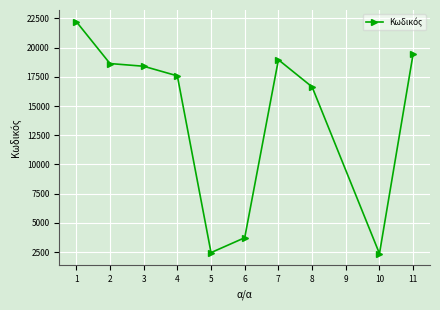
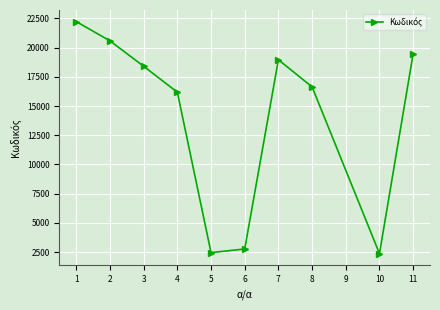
  {
    "1": 22200,
-   "2": 18600,
+   "2": 20600,
    "3": 18400,
-   "4": 17600,
+   "4": 16200,
    "5": 2500,
-   "6": 3700,
+   "6": 2800,
    "7": 19000,
    "8": 16600,
    "10": 2400,
    "11": 19500
  }
